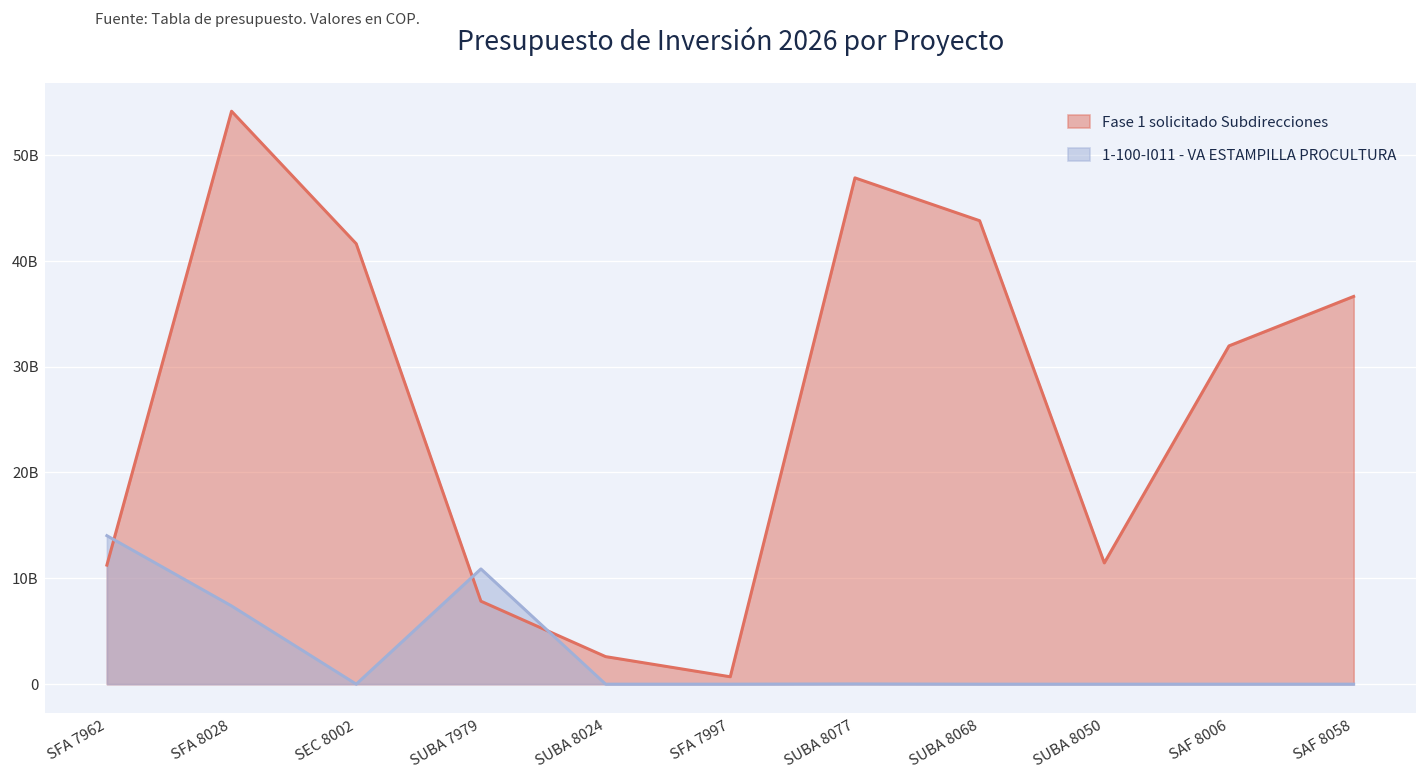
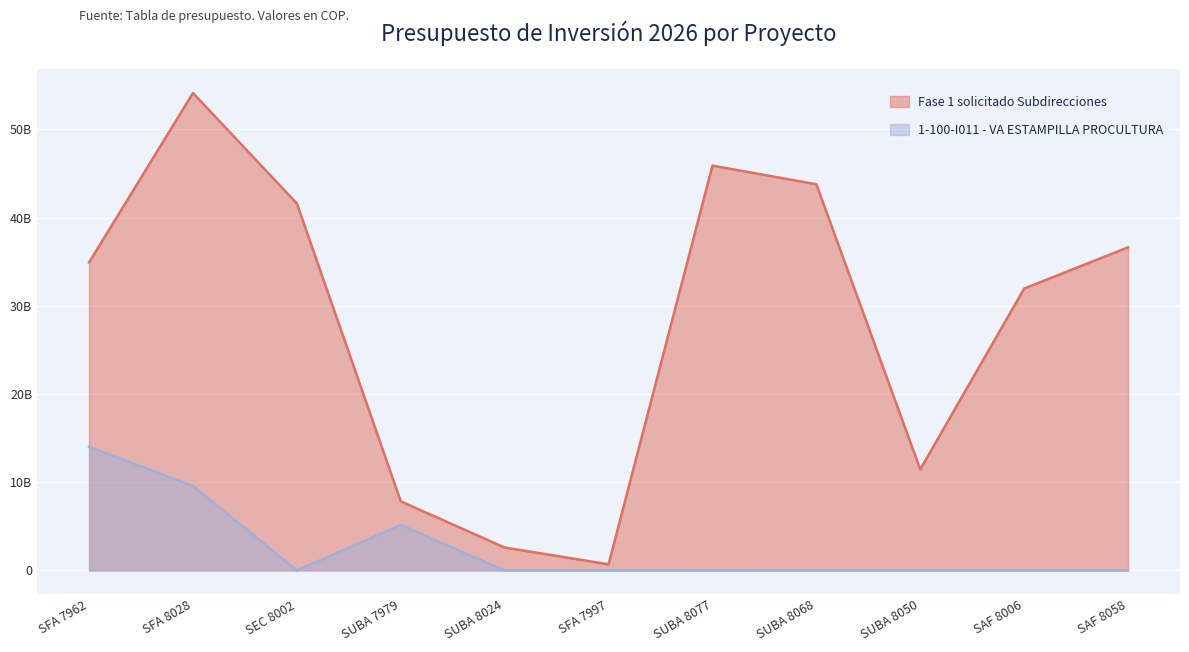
  {
    "Fase 1 solicitado Subdirecciones": {
-     "SFA 7962": 11000000000,
+     "SFA 7962": 35000000000,
      "SFA 8028": 54000000000,
      "SEC 8002": 42000000000,
      "SUBA 7979": 8000000000,
      "SUBA 8024": 3000000000,
      "SFA 7997": 1000000000,
-     "SUBA 8077": 48000000000,
+     "SUBA 8077": 46000000000,
      "SUBA 8068": 44000000000,
      "SUBA 8050": 11000000000,
      "SAF 8006": 32000000000,
      "SAF 8058": 37000000000
    },
    "1-100-I011 - VA ESTAMPILLA PROCULTURA": {
      "SFA 7962": 14000000000,
-     "SFA 8028": 7000000000,
+     "SFA 8028": 10000000000,
      "SEC 8002": 0,
-     "SUBA 7979": 11000000000,
+     "SUBA 7979": 5000000000,
      "SUBA 8024": 0,
      "SFA 7997": 0,
      "SUBA 8077": 0,
      "SUBA 8068": 0,
      "SUBA 8050": 0,
      "SAF 8006": 0,
      "SAF 8058": 0
    }
  }
